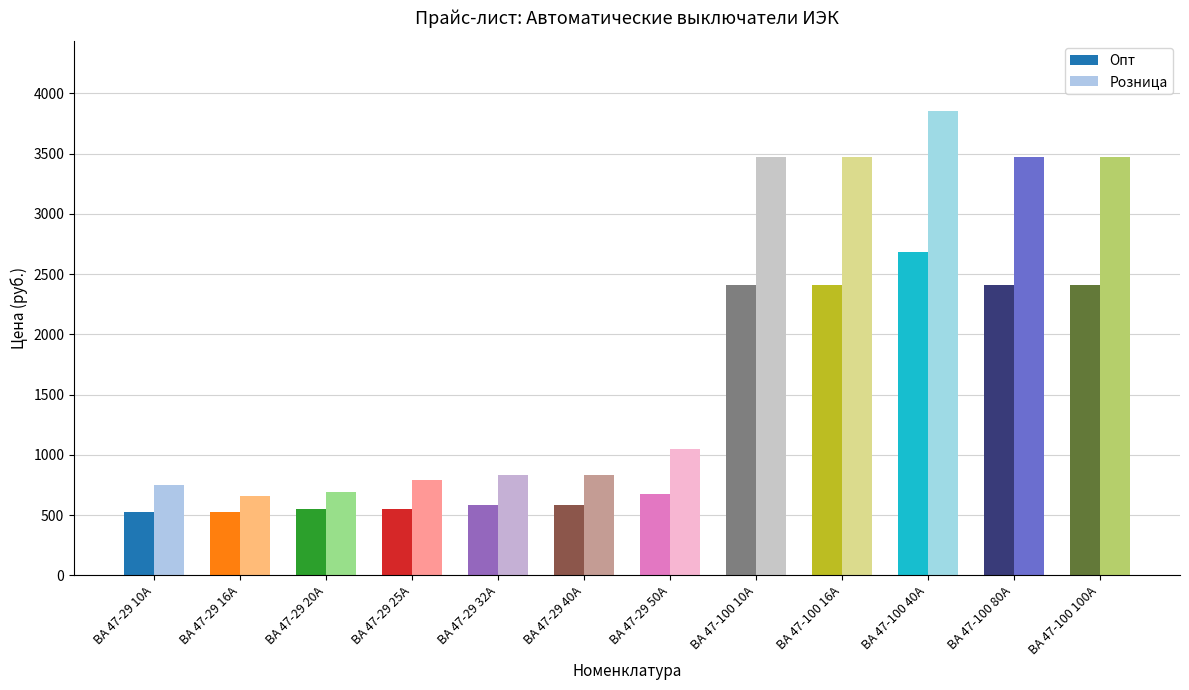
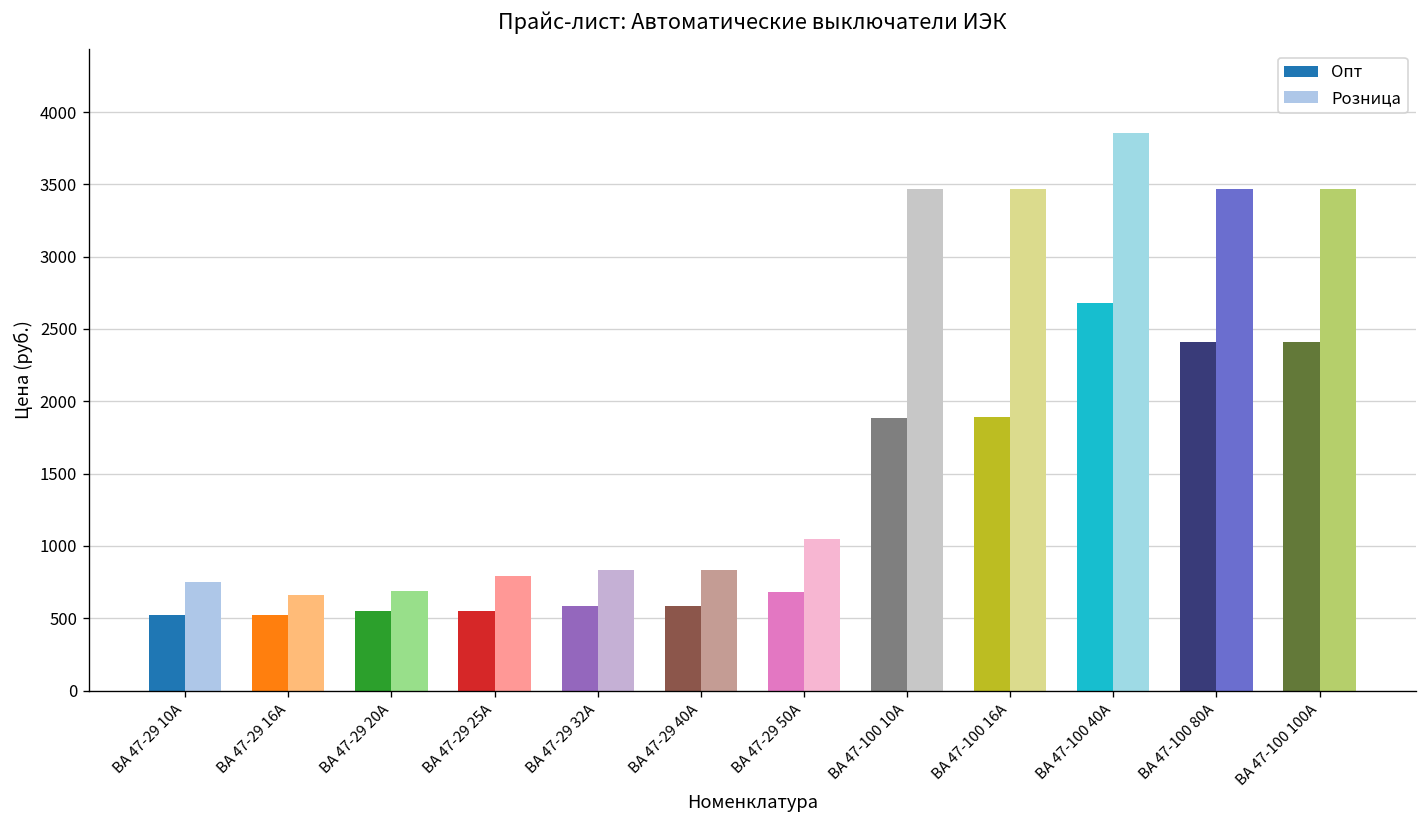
  {
    "Опт": {
      "ВА 47-29 10А": 520,
      "ВА 47-29 16А": 520,
      "ВА 47-29 20А": 550,
      "ВА 47-29 25А": 550,
      "ВА 47-29 32А": 580,
      "ВА 47-29 40А": 580,
      "ВА 47-29 50А": 680,
-     "ВА 47-100 10А": 2410,
-     "ВА 47-100 16А": 2410,
+     "ВА 47-100 10А": 1890,
+     "ВА 47-100 16А": 1890,
      "ВА 47-100 40А": 2680,
      "ВА 47-100 80А": 2410,
      "ВА 47-100 100А": 2410
    },
    "Розница": {
      "ВА 47-29 10А": 750,
      "ВА 47-29 16А": 660,
      "ВА 47-29 20А": 690,
      "ВА 47-29 25А": 790,
      "ВА 47-29 32А": 840,
      "ВА 47-29 40А": 840,
      "ВА 47-29 50А": 1050,
      "ВА 47-100 10А": 3470,
      "ВА 47-100 16А": 3470,
      "ВА 47-100 40А": 3860,
      "ВА 47-100 80А": 3470,
      "ВА 47-100 100А": 3470
    }
  }
